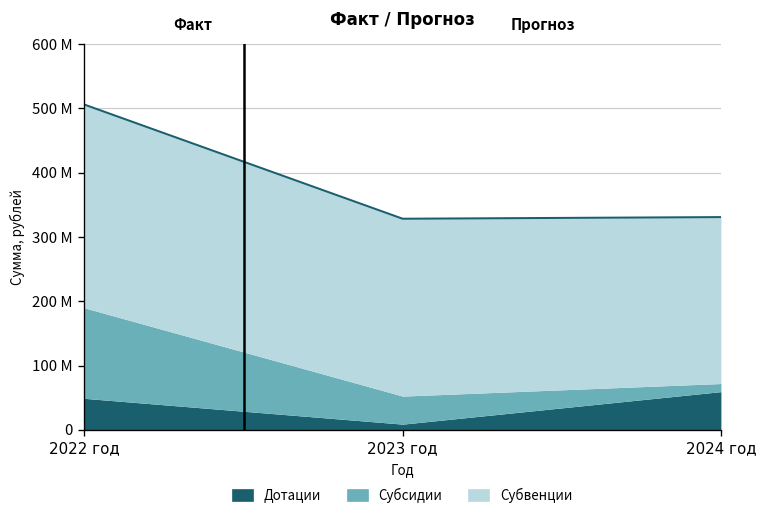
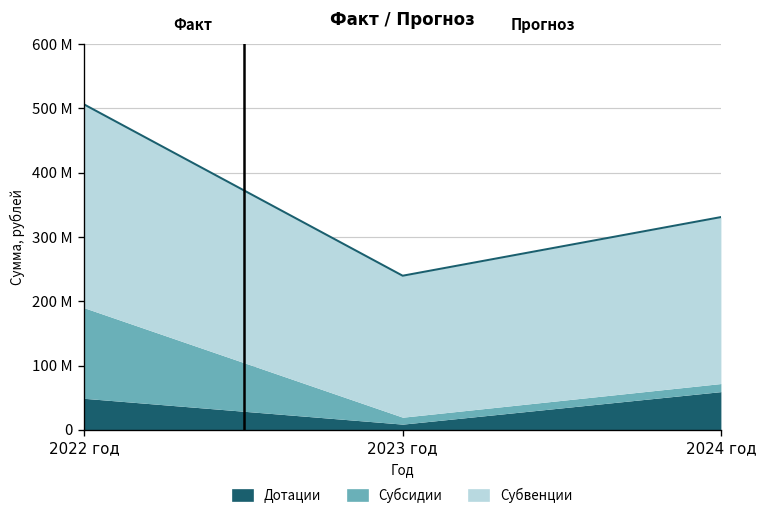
  {
    "Субсидии": {
-     "2023 год": 40000000
+     "2023 год": 10000000
    },
    "Субвенции": {
      "2022 год": 320000000,
-     "2023 год": 280000000,
+     "2023 год": 220000000,
      "2024 год": 260000000
    }
  }
